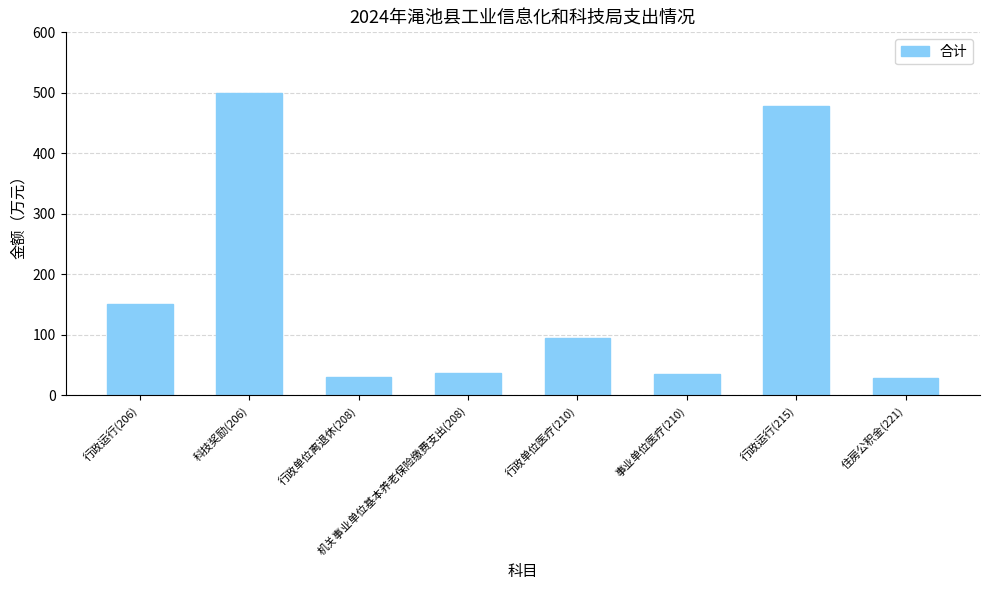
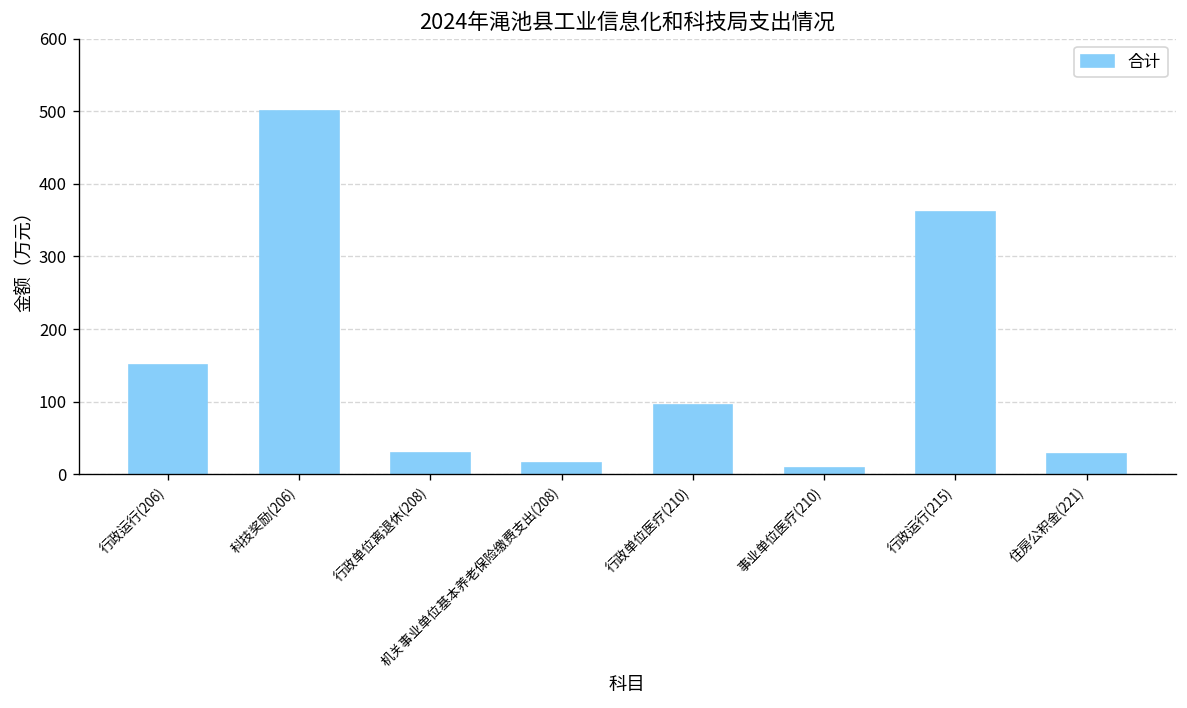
  {
    "行政运行(206)": 150,
    "科技奖励(206)": 500,
    "行政单位离退休(208)": 30,
-   "机关事业单位基本养老保险缴费支出(208)": 40,
+   "机关事业单位基本养老保险缴费支出(208)": 20,
    "行政单位医疗(210)": 100,
-   "事业单位医疗(210)": 30,
-   "行政运行(215)": 480,
+   "事业单位医疗(210)": 10,
+   "行政运行(215)": 360,
    "住房公积金(221)": 30
  }
